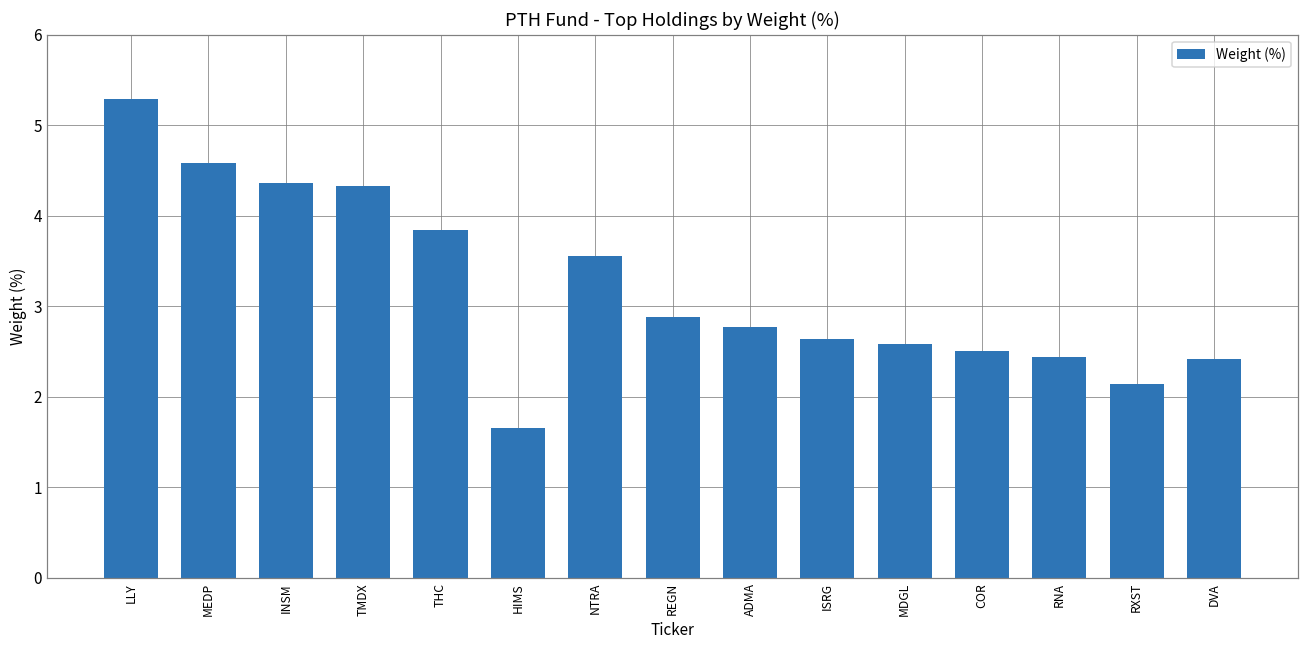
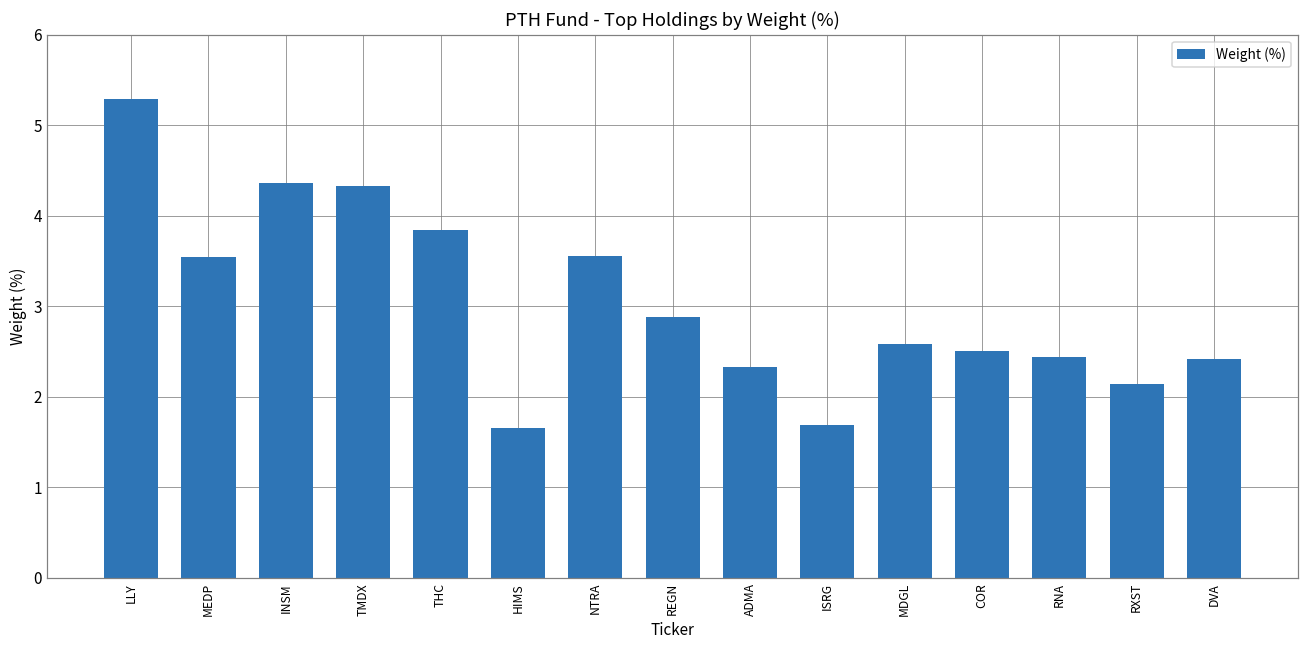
  {
    "LLY": 5.3,
-   "MEDP": 4.6,
+   "MEDP": 3.5,
    "INSM": 4.4,
    "TMDX": 4.3,
    "THC": 3.8,
    "HIMS": 1.7,
    "NTRA": 3.6,
    "REGN": 2.9,
-   "ADMA": 2.8,
-   "ISRG": 2.6,
+   "ADMA": 2.3,
+   "ISRG": 1.7,
    "MDGL": 2.6,
    "COR": 2.5,
    "RNA": 2.4,
    "RXST": 2.1,
    "DVA": 2.4
  }
